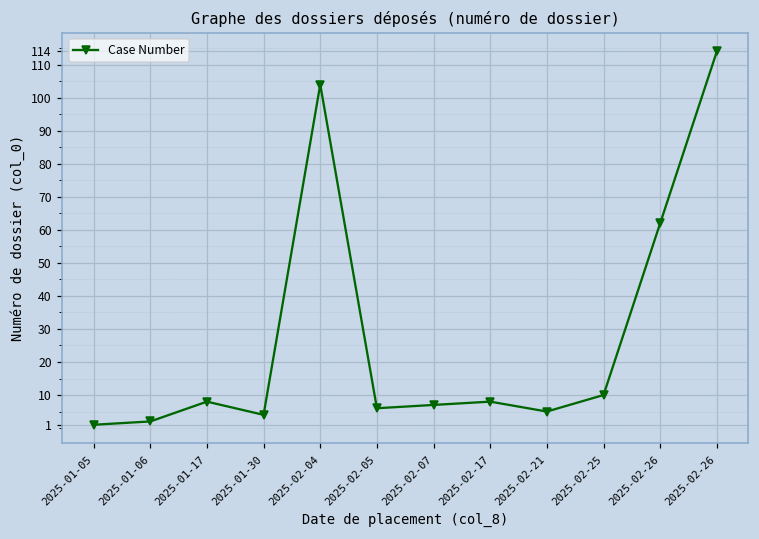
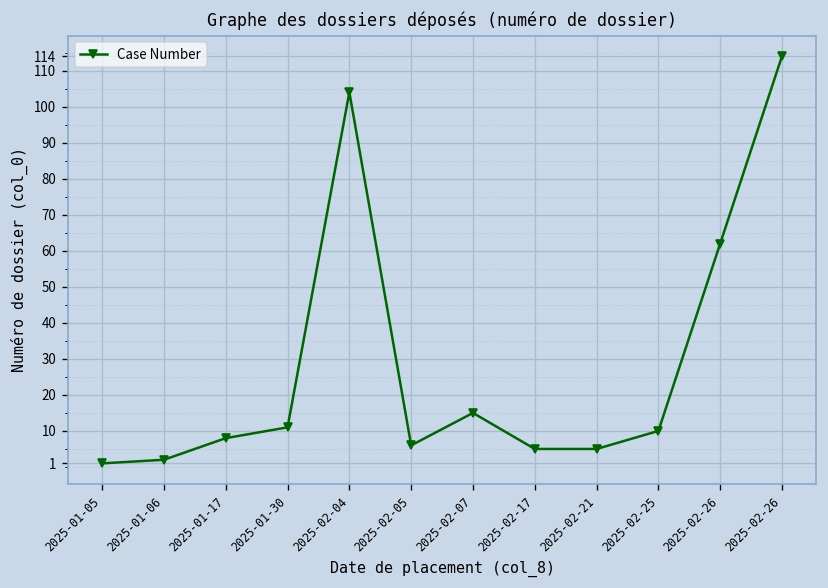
  {
    "2025-01-05": 1,
    "2025-01-06": 2,
    "2025-01-17": 8,
-   "2025-01-30": 4,
+   "2025-01-30": 11,
    "2025-02-04": 104,
    "2025-02-05": 6,
-   "2025-02-07": 7,
-   "2025-02-17": 8,
+   "2025-02-07": 15,
+   "2025-02-17": 5,
    "2025-02-21": 5,
    "2025-02-25": 10
  }
